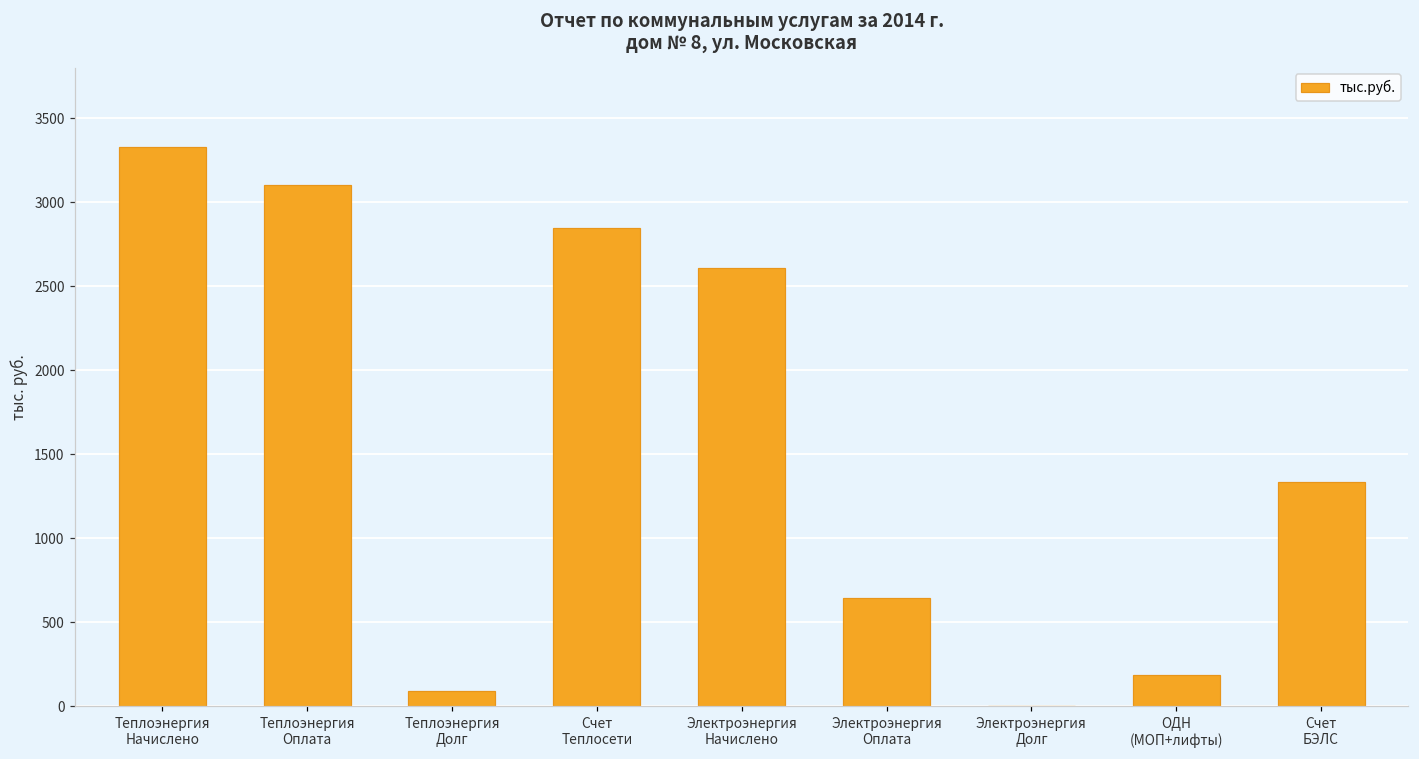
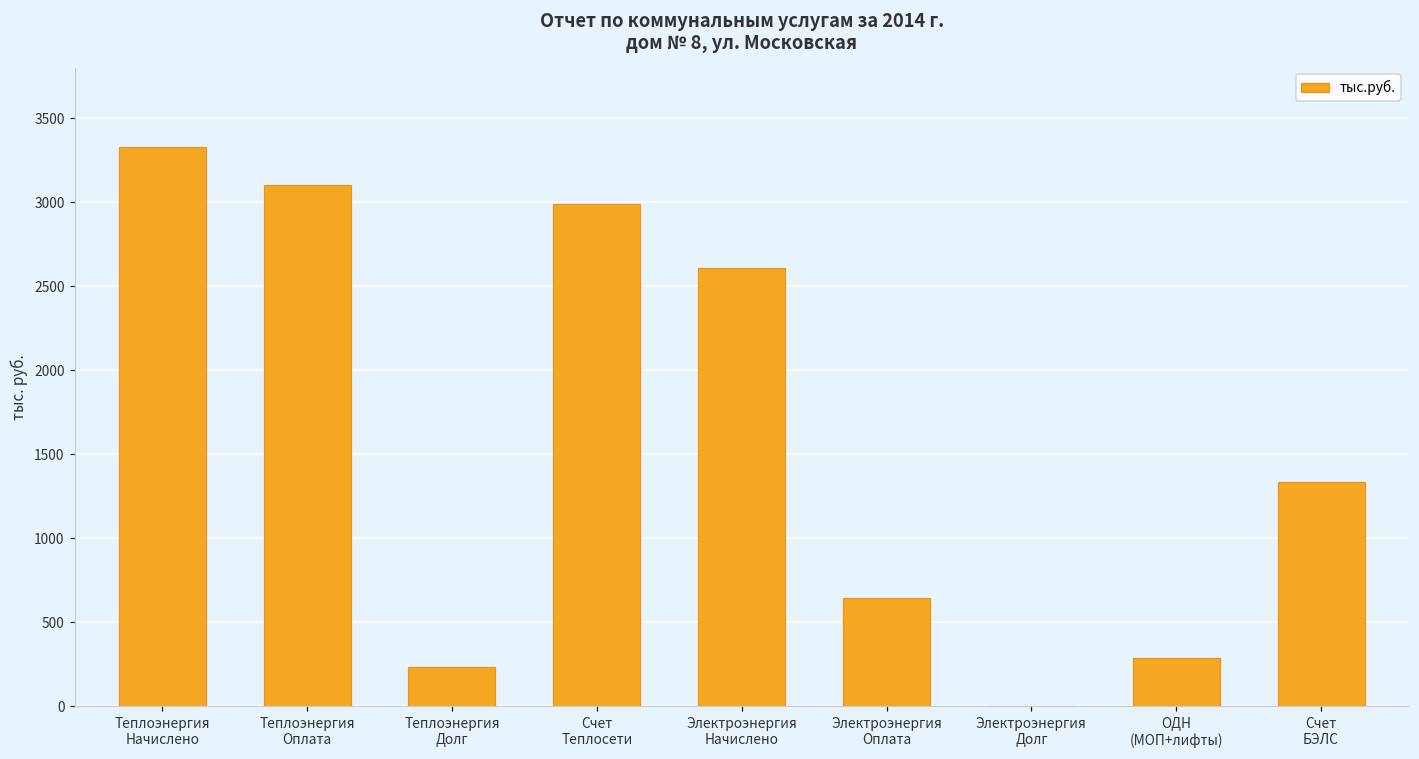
  {
    "Теплоэнергия Начислено": 3330,
    "Теплоэнергия Оплата": 3100,
-   "Теплоэнергия Долг": 90,
-   "Счет Теплосети": 2840,
+   "Теплоэнергия Долг": 230,
+   "Счет Теплосети": 2990,
    "Электроэнергия Начислено": 2610,
    "Электроэнергия Оплата": 640,
-   "ОДН (МОП+лифты)": 190,
+   "ОДН (МОП+лифты)": 290,
    "Счет БЭЛС": 1330
  }
